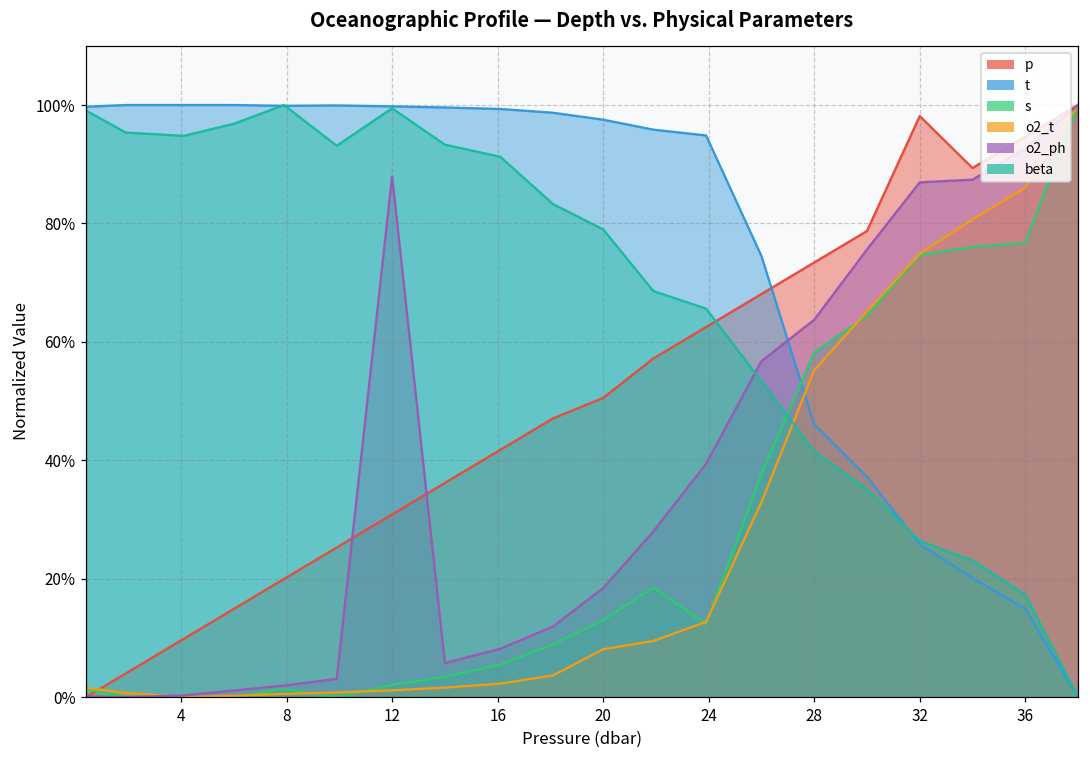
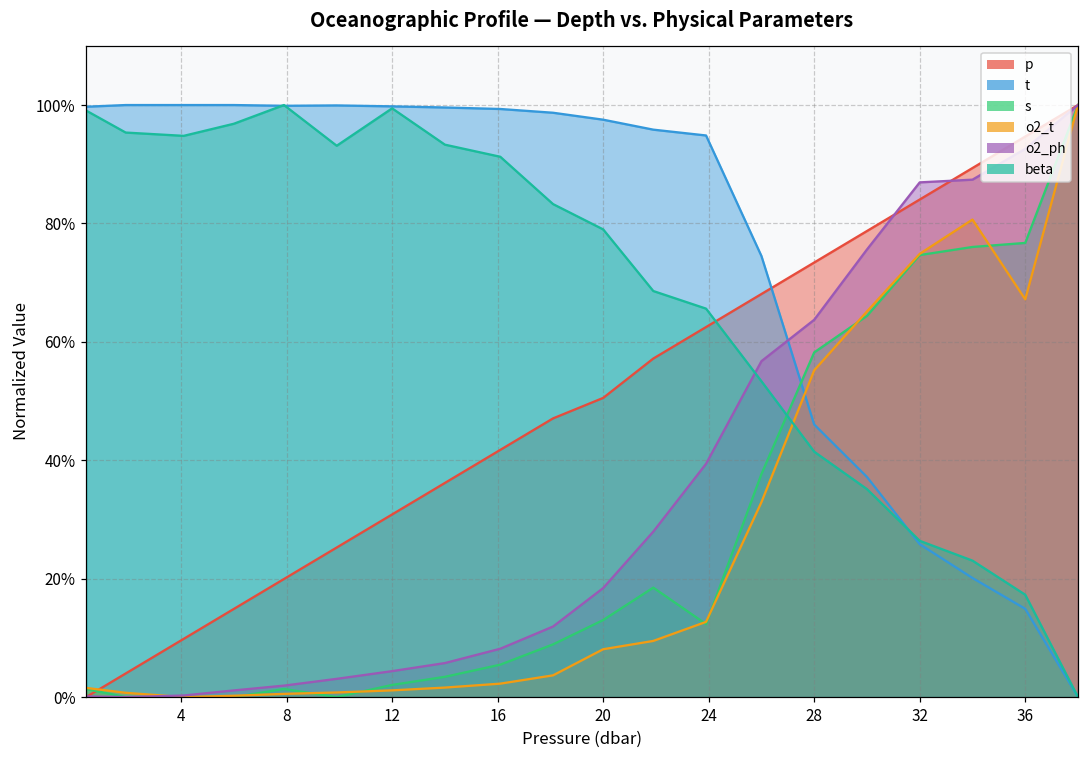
  {
    "p": {
      "12": "31%",
      "20": "51%",
      "28": "73%",
-     "32": "98%"
+     "32": "84%"
    },
    "o2_t": {
      "12": "1%",
      "20": "8%",
      "28": "55%",
-     "36": "86%"
+     "36": "67%"
    },
    "o2_ph": {
-     "12": "88%",
+     "12": "4%",
      "20": "18%",
      "28": "64%",
      "32": "87%"
    }
  }
